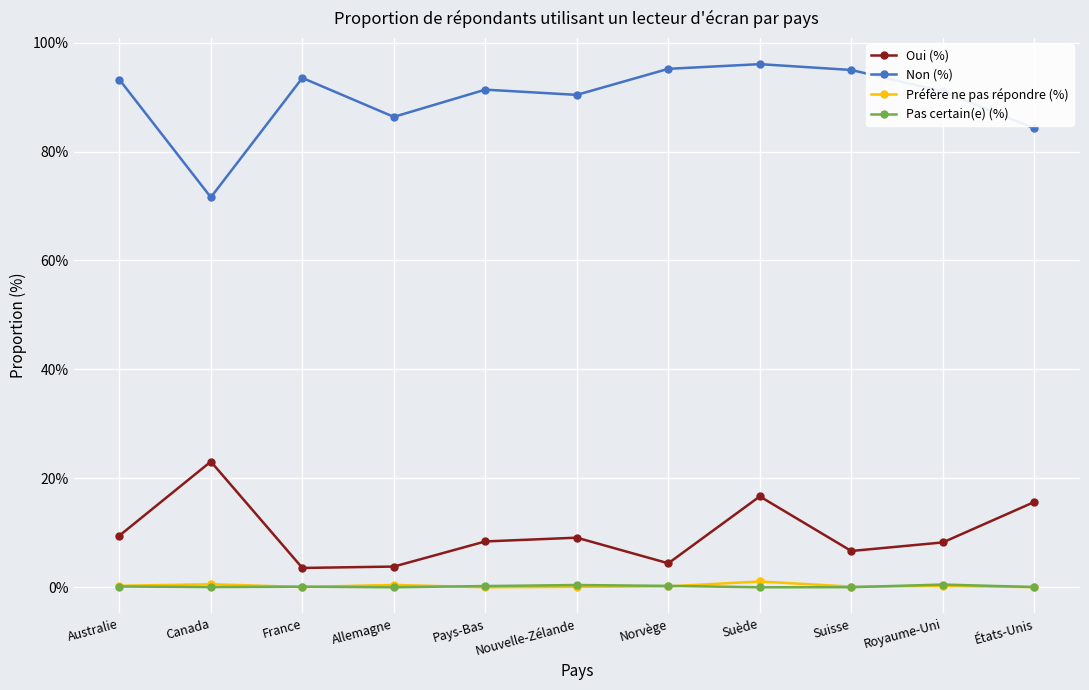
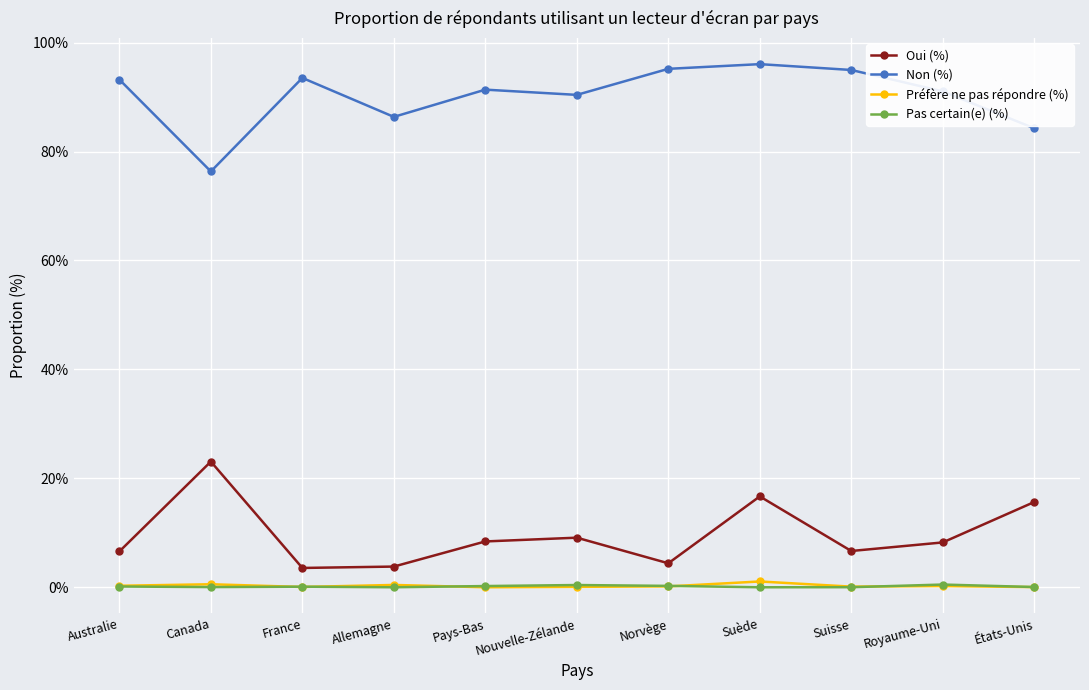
  {
    "Oui (%)": {
-     "Australie": "9%",
+     "Australie": "7%",
      "Canada": "23%",
      "France": "4%",
      "Allemagne": "4%",
      "Pays-Bas": "8%",
      "Nouvelle-Zélande": "9%",
      "Norvège": "4%",
      "Suède": "17%",
      "Suisse": "7%",
      "Royaume-Uni": "8%",
      "États-Unis": "16%"
    },
    "Non (%)": {
      "Australie": "93%",
-     "Canada": "72%",
+     "Canada": "76%",
      "France": "94%",
      "Allemagne": "86%",
      "Pays-Bas": "91%",
      "Nouvelle-Zélande": "90%",
      "Norvège": "95%",
      "Suède": "96%",
      "Suisse": "95%",
      "États-Unis": "84%"
    },
    "Préfère ne pas répondre (%)": {
      "Canada": "1%",
      "Suède": "1%"
    },
    "Pas certain(e) (%)": {
      "Canada": "0%",
      "Suède": "0%"
    }
  }
